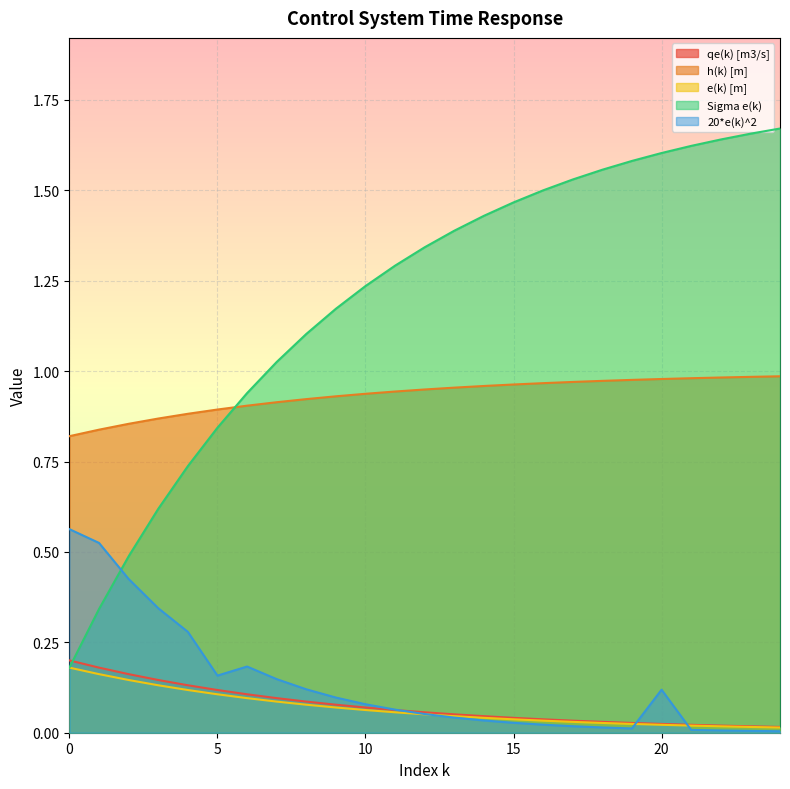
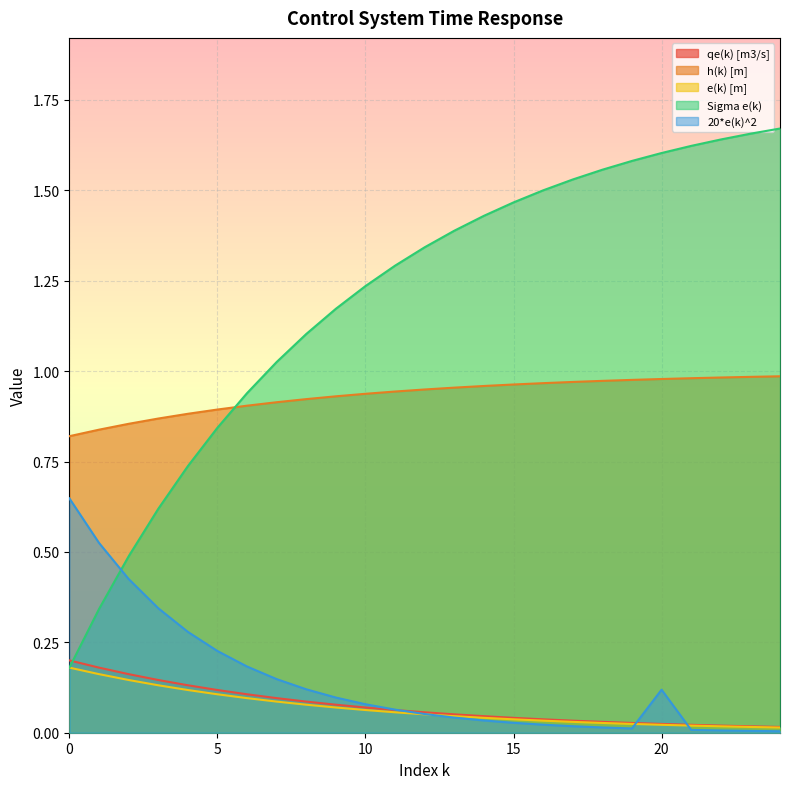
  {
    "e(k) [m]": {
      "5": 0.11
    },
    "Sigma e(k)": {
      "5": 0.84,
      "10": 1.24,
      "15": 1.47,
      "20": 1.60
    },
    "20*e(k)^2": {
-     "0": 0.56,
-     "5": 0.16,
+     "0": 0.65,
+     "5": 0.23,
      "10": 0.08,
      "15": 0.03,
      "20": 0.12
    }
  }
